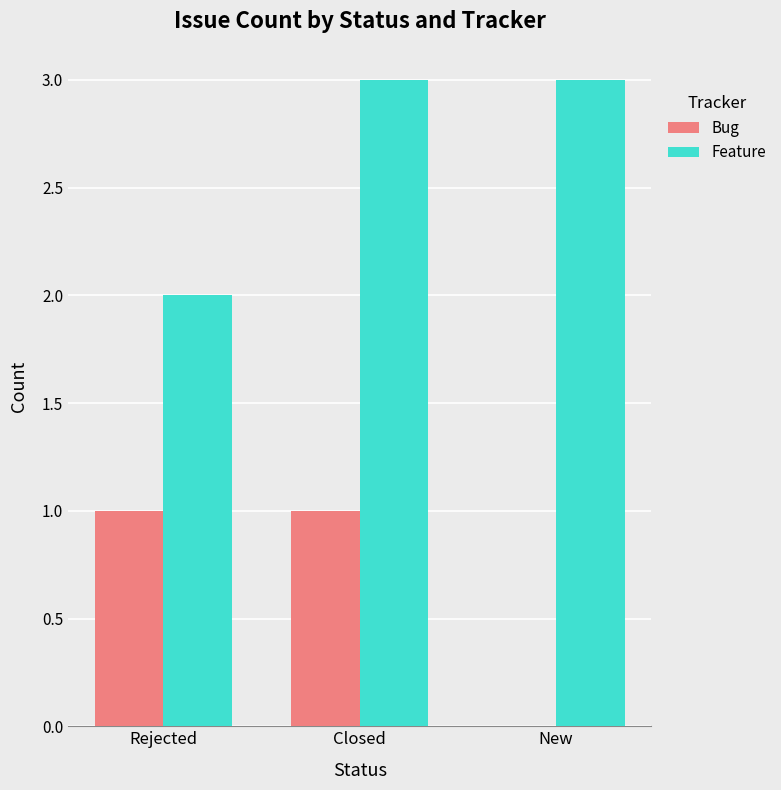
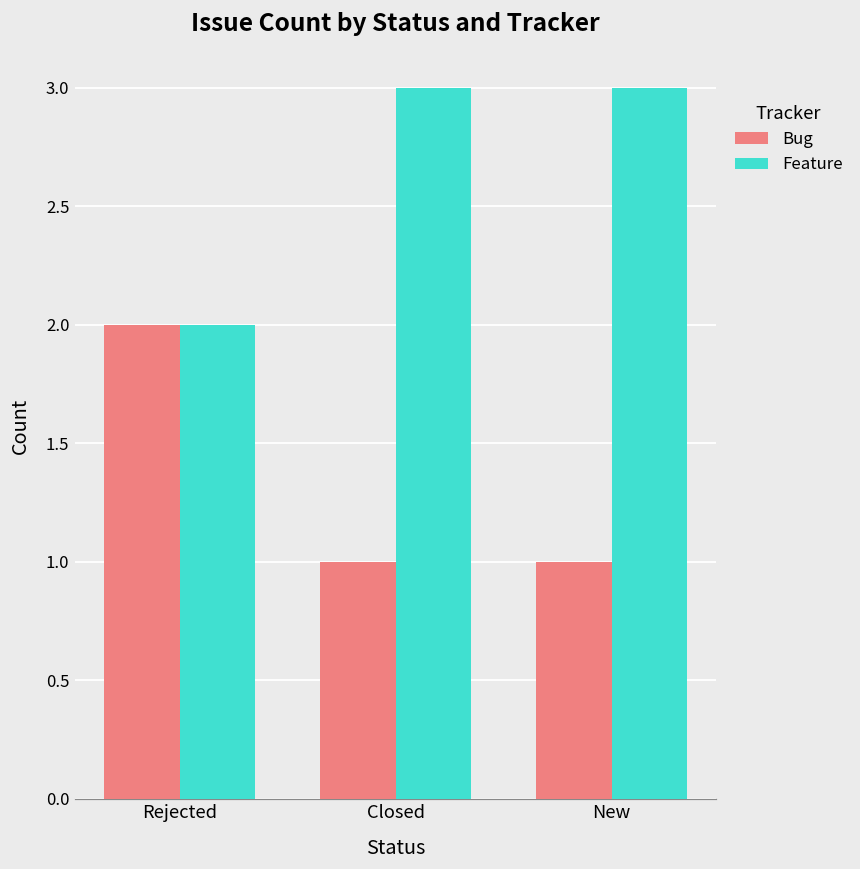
  {
    "Bug": {
-     "Rejected": 1,
+     "Rejected": 2,
      "Closed": 1,
-     "New": 0
+     "New": 1
    },
    "Feature": {
      "Rejected": 2,
      "Closed": 3,
      "New": 3
    }
  }
